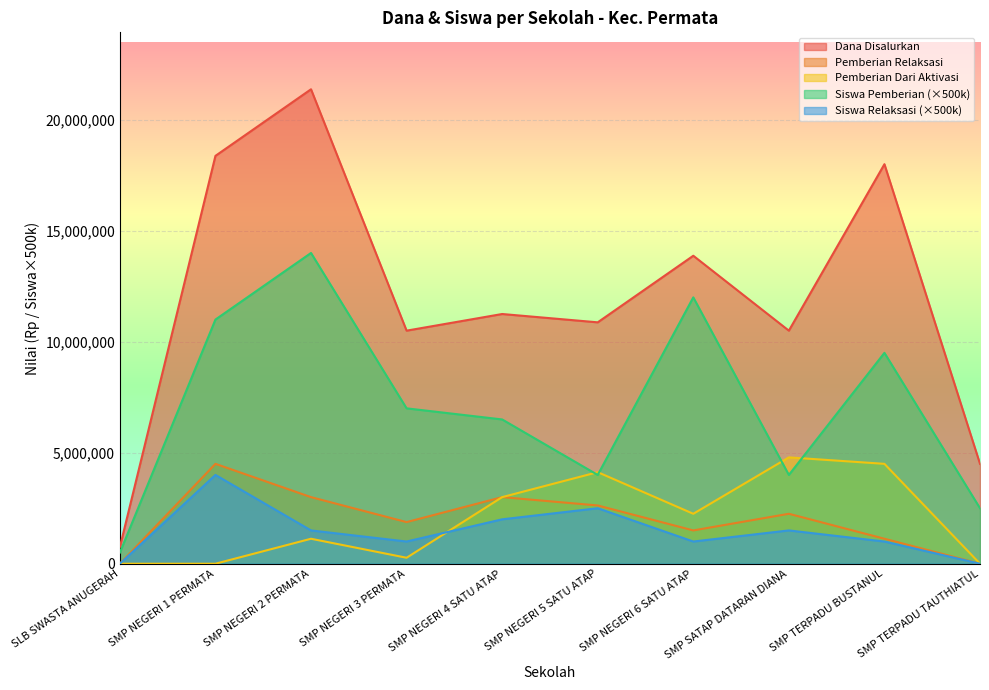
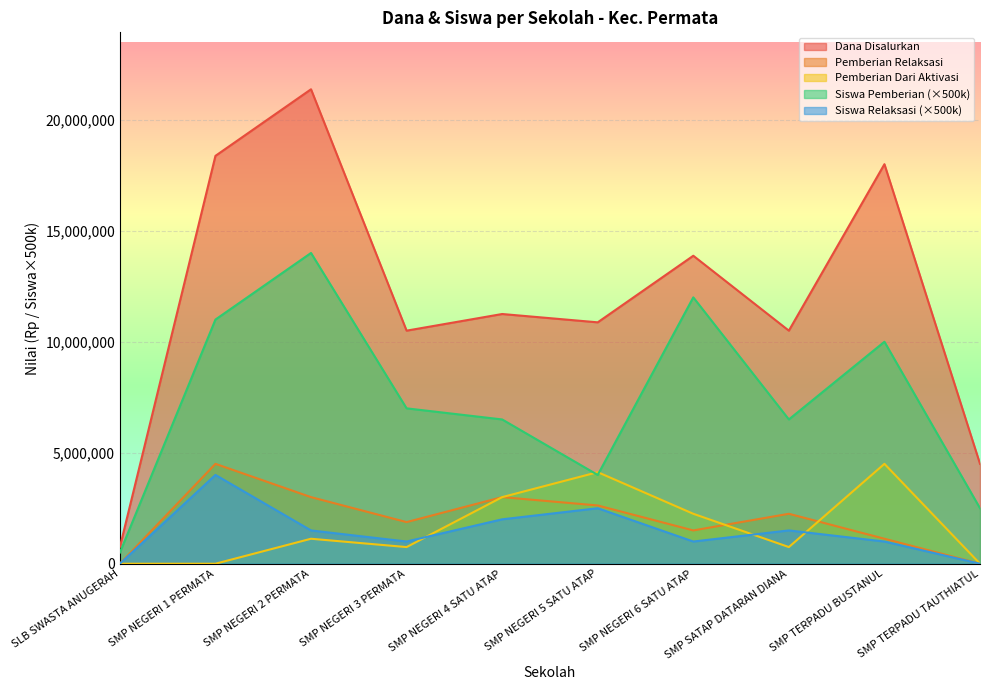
  {
    "Pemberian Dari Aktivasi": {
      "SMP NEGERI 1 PERMATA": "0",
      "SMP NEGERI 2 PERMATA": "1,100,000",
-     "SMP NEGERI 3 PERMATA": "300,000",
+     "SMP NEGERI 3 PERMATA": "800,000",
      "SMP NEGERI 5 SATU ATAP": "4,100,000",
      "SMP NEGERI 6 SATU ATAP": "2,300,000",
-     "SMP SATAP DATARAN DIANA": "4,800,000",
+     "SMP SATAP DATARAN DIANA": "800,000",
      "SMP TERPADU BUSTANUL": "4,500,000"
    },
    "Siswa Pemberian (×500k)": {
      "SLB SWASTA ANUGERAH": "500,000",
      "SMP NEGERI 1 PERMATA": "11,000,000",
      "SMP NEGERI 2 PERMATA": "14,000,000",
      "SMP NEGERI 3 PERMATA": "7,000,000",
      "SMP NEGERI 4 SATU ATAP": "6,500,000",
      "SMP NEGERI 5 SATU ATAP": "4,000,000",
      "SMP NEGERI 6 SATU ATAP": "12,000,000",
-     "SMP SATAP DATARAN DIANA": "4,000,000",
-     "SMP TERPADU BUSTANUL": "9,500,000",
+     "SMP SATAP DATARAN DIANA": "6,500,000",
+     "SMP TERPADU BUSTANUL": "10,000,000",
      "SMP TERPADU TAUTHIATUL": "2,500,000"
    },
    "Siswa Relaksasi (×500k)": {
      "SMP NEGERI 1 PERMATA": "4,000,000",
      "SMP NEGERI 2 PERMATA": "1,500,000",
      "SMP NEGERI 3 PERMATA": "1,000,000",
      "SMP NEGERI 4 SATU ATAP": "2,000,000",
      "SMP NEGERI 5 SATU ATAP": "2,500,000",
      "SMP NEGERI 6 SATU ATAP": "1,000,000",
      "SMP SATAP DATARAN DIANA": "1,500,000",
      "SMP TERPADU BUSTANUL": "1,000,000"
    }
  }
